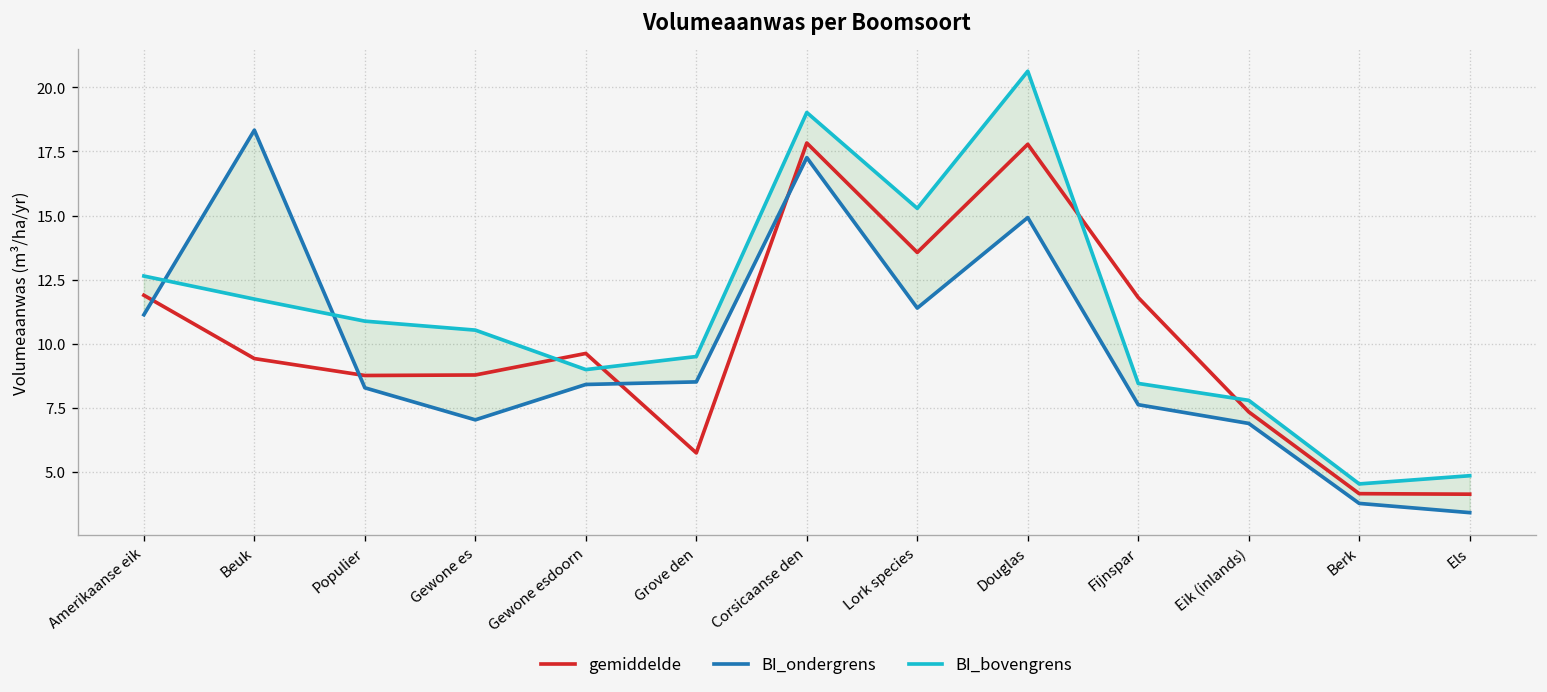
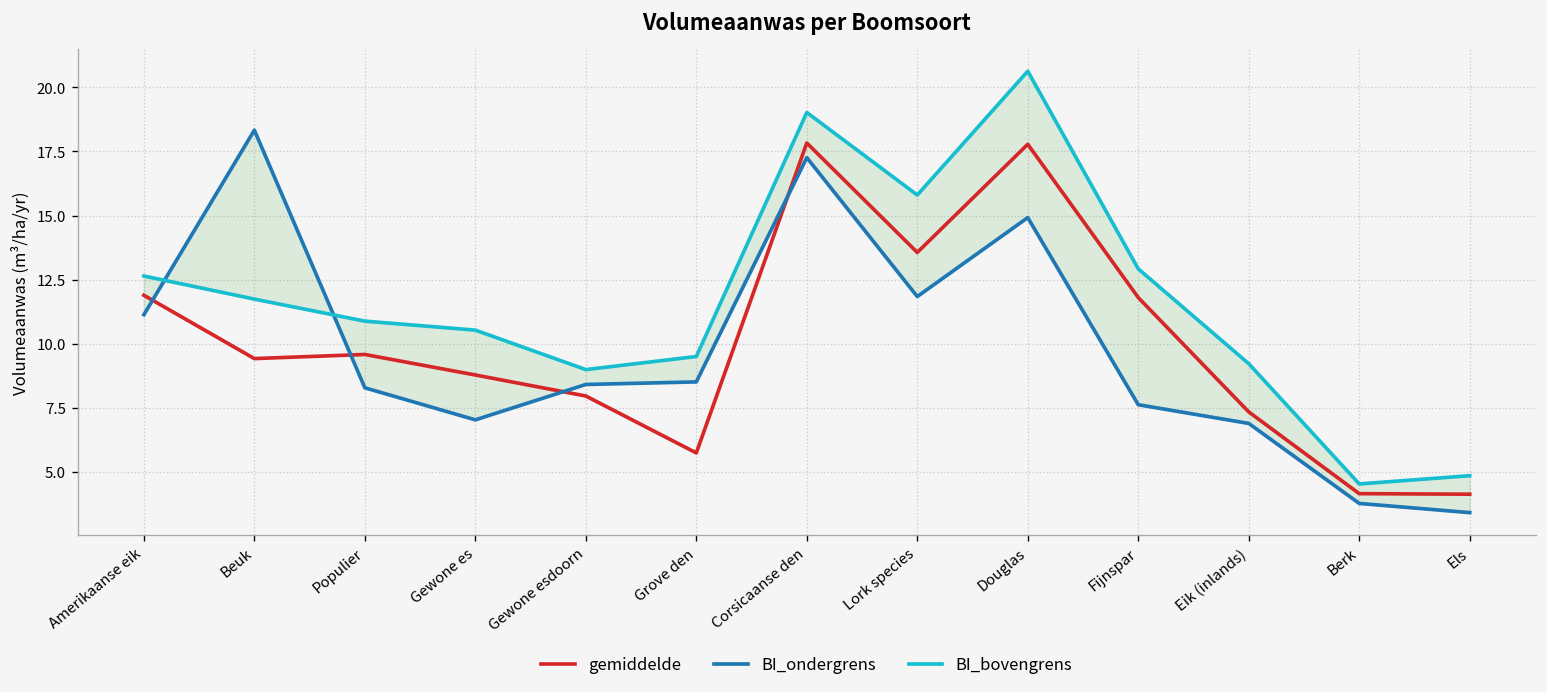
  {
    "gemiddelde": {
      "Amerikaanse eik": 11.9,
      "Beuk": 9.4,
-     "Populier": 8.8,
+     "Populier": 9.6,
      "Gewone es": 8.8,
-     "Gewone esdoorn": 9.6,
+     "Gewone esdoorn": 8.0,
      "Grove den": 5.7,
      "Corsicaanse den": 17.8,
      "Lork species": 13.6,
      "Douglas": 17.8,
      "Fijnspar": 11.8,
      "Eik (inlands)": 7.3,
      "Berk": 4.2,
      "Els": 4.1
    },
    "BI_ondergrens": {
      "Amerikaanse eik": 11.1,
      "Populier": 8.3,
      "Gewone es": 7.0,
      "Gewone esdoorn": 8.4,
      "Grove den": 8.5,
      "Corsicaanse den": 17.3,
-     "Lork species": 11.4,
+     "Lork species": 11.8,
      "Douglas": 14.9,
      "Fijnspar": 7.6,
      "Eik (inlands)": 6.9,
      "Berk": 3.8,
      "Els": 3.4
    },
    "BI_bovengrens": {
      "Beuk": 11.7,
-     "Lork species": 15.3,
-     "Fijnspar": 8.5,
-     "Eik (inlands)": 7.8
+     "Lork species": 15.8,
+     "Fijnspar": 12.9,
+     "Eik (inlands)": 9.2
    }
  }
